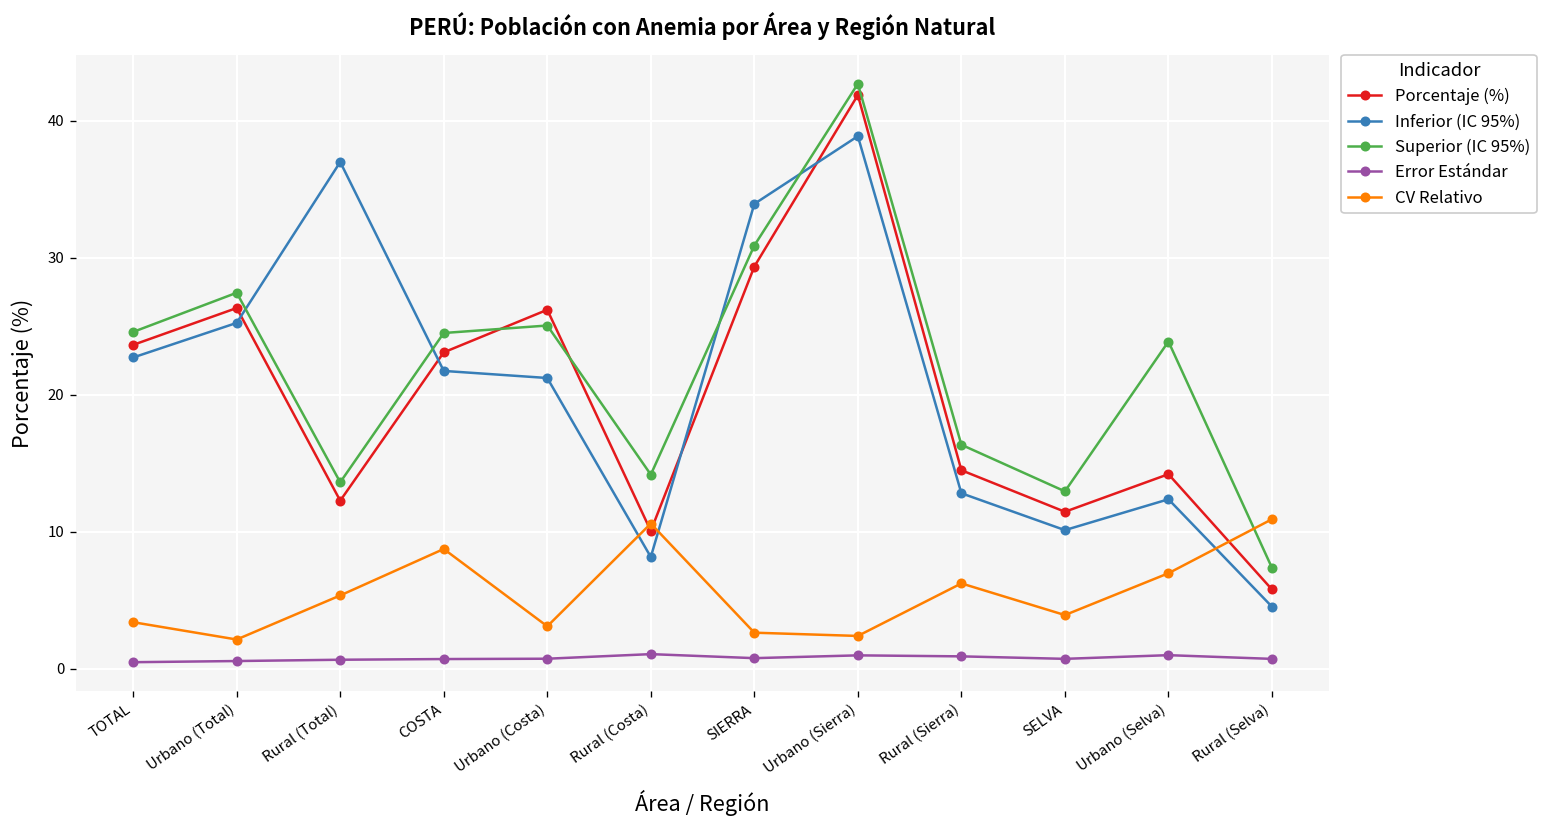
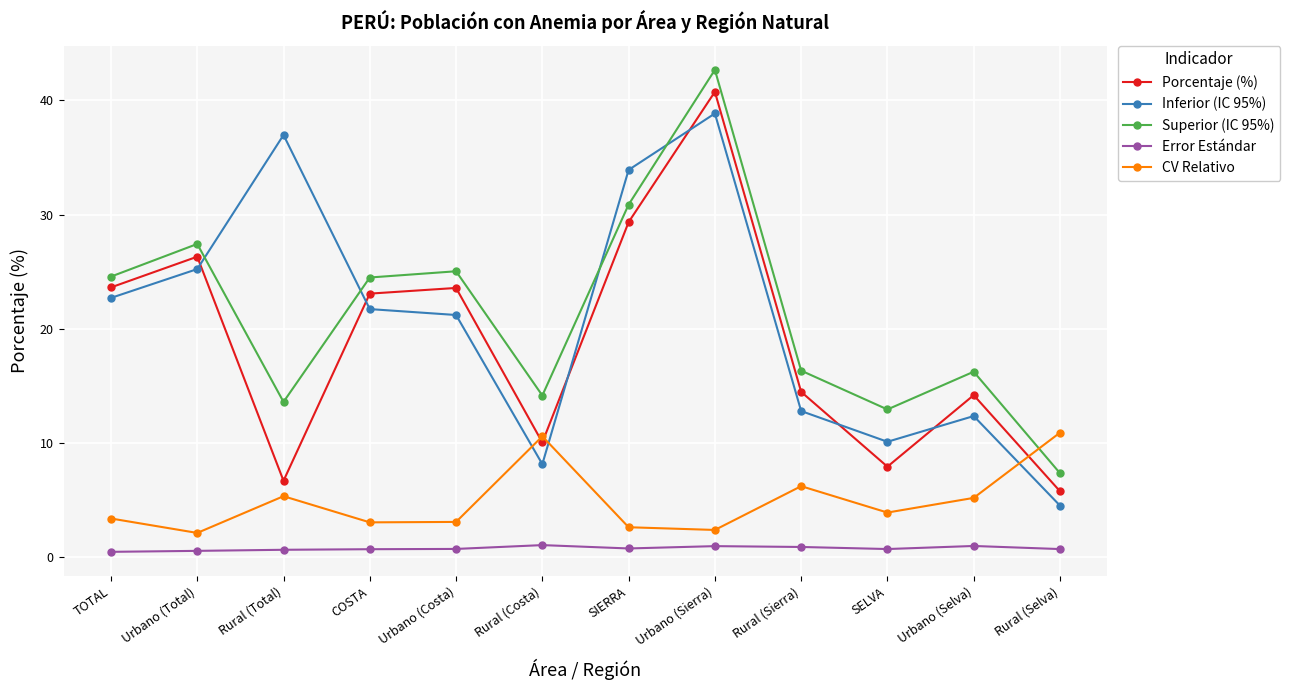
  {
    "Porcentaje (%)": {
      "TOTAL": 23.6,
      "Urbano (Total)": 26.3,
-     "Rural (Total)": 12.3,
+     "Rural (Total)": 6.7,
      "COSTA": 23.1,
-     "Urbano (Costa)": 26.2,
+     "Urbano (Costa)": 23.6,
      "Rural (Costa)": 10.1,
      "SIERRA": 29.3,
-     "Urbano (Sierra)": 41.9,
+     "Urbano (Sierra)": 40.8,
      "Rural (Sierra)": 14.5,
-     "SELVA": 11.5,
+     "SELVA": 7.9,
      "Urbano (Selva)": 14.2,
      "Rural (Selva)": 5.8
    },
    "Inferior (IC 95%)": {
      "TOTAL": 22.7,
      "Urbano (Total)": 25.2,
      "Rural (Total)": 37.0,
      "COSTA": 21.7,
      "Urbano (Costa)": 21.2,
      "Rural (Costa)": 8.2,
      "SIERRA": 33.9,
      "Urbano (Sierra)": 38.9,
      "Rural (Sierra)": 12.8,
      "SELVA": 10.1,
      "Urbano (Selva)": 12.4,
      "Rural (Selva)": 4.5
    },
    "Superior (IC 95%)": {
      "TOTAL": 24.6,
      "Urbano (Total)": 27.4,
      "Rural (Total)": 13.6,
      "COSTA": 24.5,
      "Urbano (Costa)": 25.0,
      "Rural (Costa)": 14.2,
      "SIERRA": 30.9,
      "Urbano (Sierra)": 42.7,
      "Rural (Sierra)": 16.3,
      "SELVA": 12.9,
-     "Urbano (Selva)": 23.9,
+     "Urbano (Selva)": 16.2,
      "Rural (Selva)": 7.4
    },
    "Error Estándar": {
      "TOTAL": 0.5,
      "Urbano (Total)": 0.6,
      "Rural (Total)": 0.7,
      "COSTA": 0.7,
      "Urbano (Costa)": 0.7,
      "Rural (Costa)": 1.1,
      "SIERRA": 0.8,
      "Urbano (Sierra)": 1.0,
      "Rural (Sierra)": 0.9,
      "SELVA": 0.7,
      "Urbano (Selva)": 1.0,
      "Rural (Selva)": 0.7
    },
    "CV Relativo": {
      "TOTAL": 3.4,
      "Urbano (Total)": 2.1,
      "Rural (Total)": 5.3,
-     "COSTA": 8.7,
+     "COSTA": 3.1,
      "Urbano (Costa)": 3.1,
      "Rural (Costa)": 10.6,
      "SIERRA": 2.6,
      "Urbano (Sierra)": 2.4,
      "Rural (Sierra)": 6.2,
      "SELVA": 3.9,
-     "Urbano (Selva)": 7.0,
+     "Urbano (Selva)": 5.2,
      "Rural (Selva)": 10.9
    }
  }
